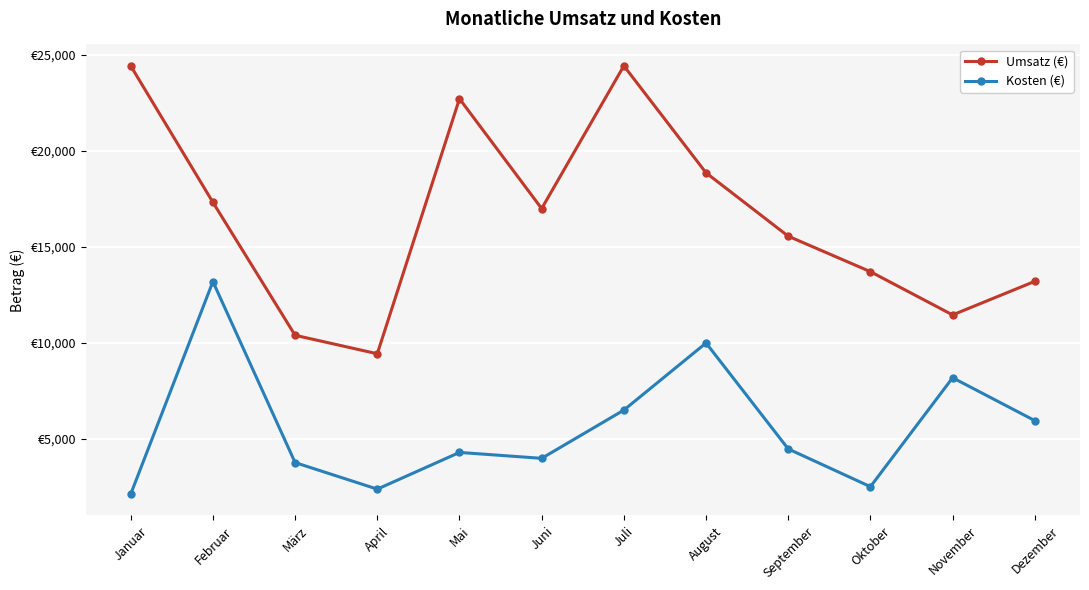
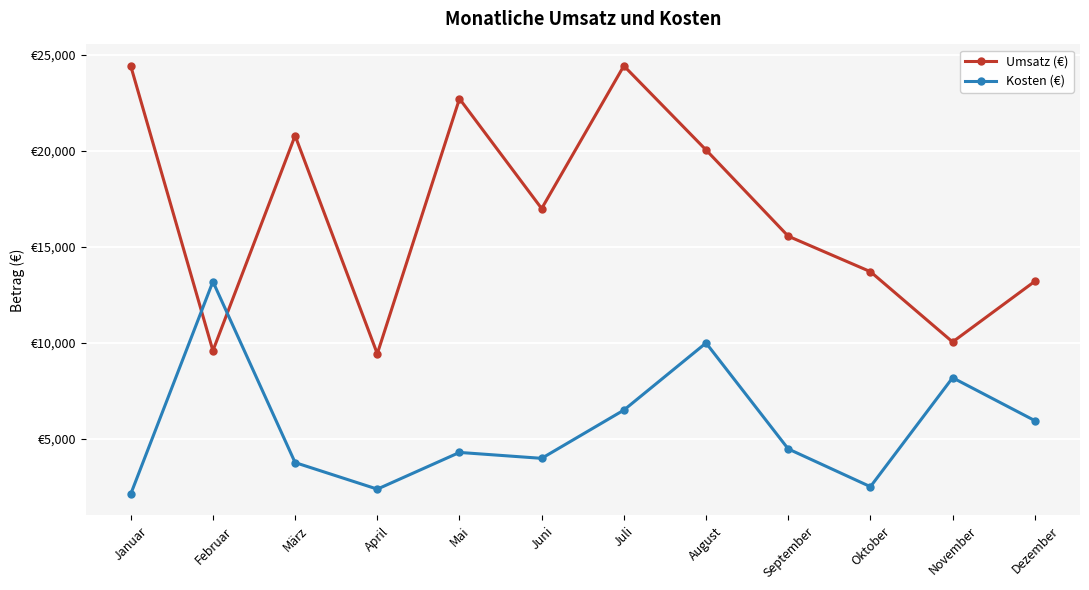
  {
    "Umsatz (€)": {
      "Januar": "€24,400",
-     "Februar": "€17,300",
-     "März": "€10,400",
+     "Februar": "€9,600",
+     "März": "€20,800",
      "April": "€9,400",
      "Mai": "€22,700",
      "Juni": "€17,000",
      "Juli": "€24,400",
-     "August": "€18,800",
+     "August": "€20,000",
      "September": "€15,500",
      "Oktober": "€13,700",
-     "November": "€11,400",
+     "November": "€10,000",
      "Dezember": "€13,200"
    },
    "Kosten (€)": {
      "Januar": "€2,100",
      "Februar": "€13,200",
      "März": "€3,700",
      "April": "€2,400",
      "Mai": "€4,300",
      "Juni": "€4,000",
      "Juli": "€6,500",
      "August": "€10,000",
      "September": "€4,500",
      "Oktober": "€2,500",
      "November": "€8,200",
      "Dezember": "€5,900"
    }
  }
